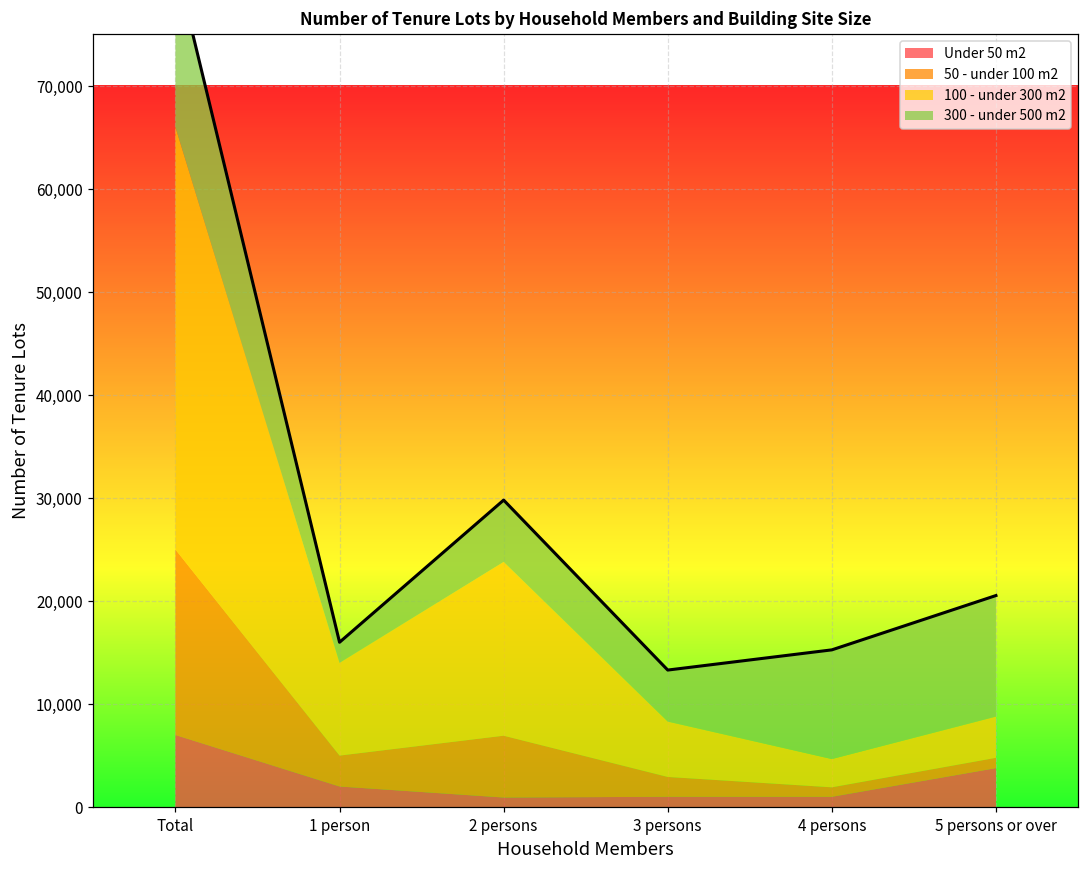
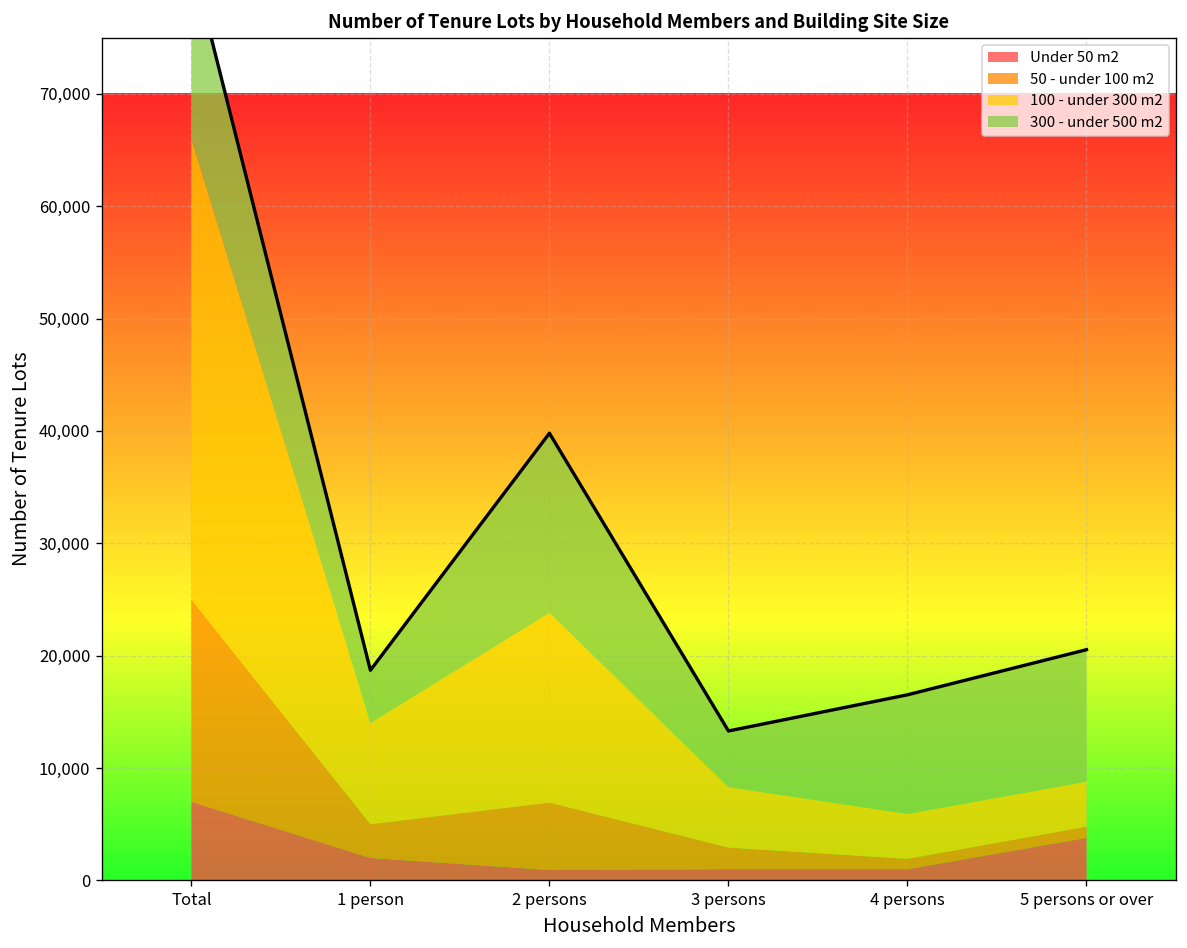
  {
    "Under 50 m2": {
      "Total": "7,000",
      "1 person": "2,000",
      "2 persons": "1,000",
      "3 persons": "1,000",
      "4 persons": "1,000",
      "5 persons or over": "4,000"
    },
    "50 - under 100 m2": {
      "Total": "18,000",
      "1 person": "3,000",
      "2 persons": "6,000",
      "3 persons": "2,000",
      "4 persons": "1,000",
      "5 persons or over": "1,000"
    },
    "100 - under 300 m2": {
      "Total": "41,000",
      "1 person": "9,000",
      "2 persons": "17,000",
      "3 persons": "5,000",
-     "4 persons": "3,000",
+     "4 persons": "4,000",
      "5 persons or over": "4,000"
    },
    "300 - under 500 m2": {
-     "1 person": "2,000",
-     "2 persons": "6,000",
+     "1 person": "5,000",
+     "2 persons": "16,000",
      "3 persons": "5,000",
      "4 persons": "11,000",
      "5 persons or over": "12,000"
    }
  }
